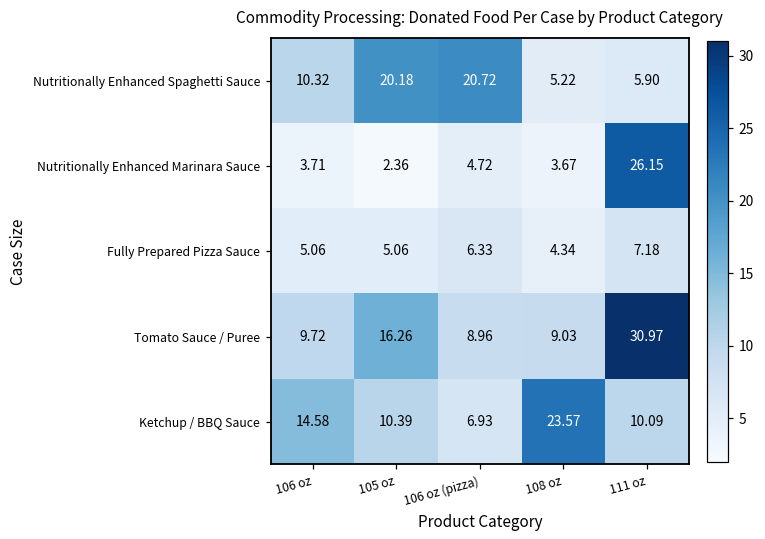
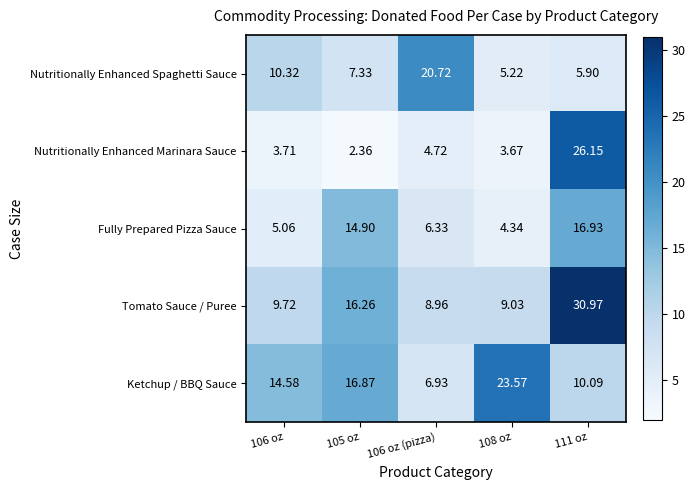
  {
    "Nutritionally Enhanced Spaghetti Sauce": {
      "106 oz": 10.32,
-     "105 oz": 20.18,
+     "105 oz": 7.33,
      "106 oz (pizza)": 20.72,
      "108 oz": 5.22,
      "111 oz": 5.90
    },
    "Nutritionally Enhanced Marinara Sauce": {
      "106 oz": 3.71,
      "105 oz": 2.36,
      "106 oz (pizza)": 4.72,
      "108 oz": 3.67,
      "111 oz": 26.15
    },
    "Fully Prepared Pizza Sauce": {
      "106 oz": 5.06,
-     "105 oz": 5.06,
+     "105 oz": 14.90,
      "106 oz (pizza)": 6.33,
      "108 oz": 4.34,
-     "111 oz": 7.18
+     "111 oz": 16.93
    },
    "Tomato Sauce / Puree": {
      "106 oz": 9.72,
      "105 oz": 16.26,
      "106 oz (pizza)": 8.96,
      "108 oz": 9.03,
      "111 oz": 30.97
    },
    "Ketchup / BBQ Sauce": {
      "106 oz": 14.58,
-     "105 oz": 10.39,
+     "105 oz": 16.87,
      "106 oz (pizza)": 6.93,
      "108 oz": 23.57,
      "111 oz": 10.09
    }
  }
